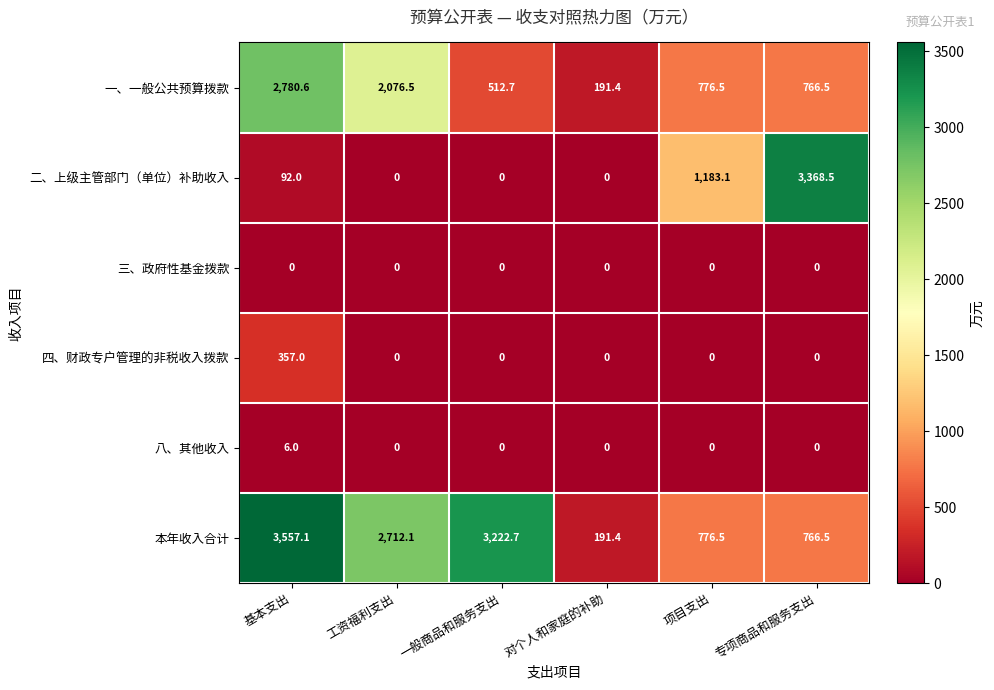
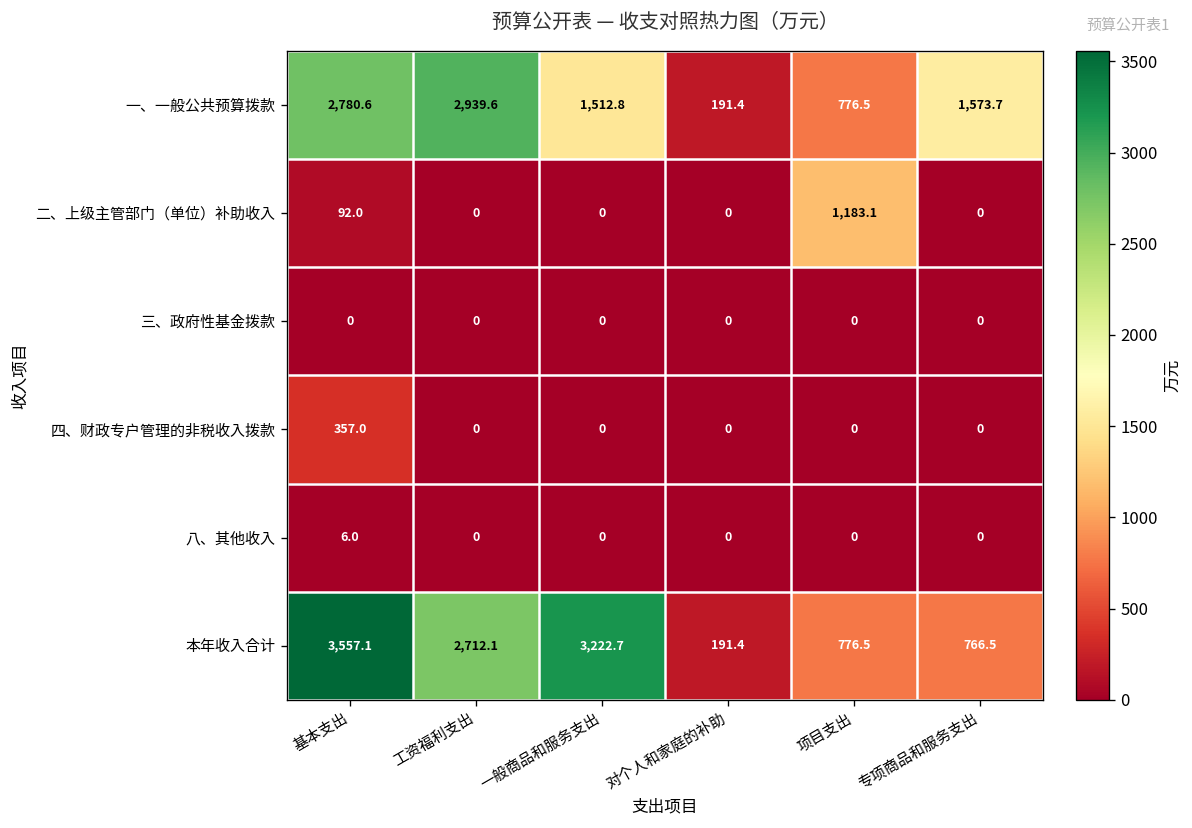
  {
    "一、一般公共预算拨款": {
      "基本支出": "2,780.6",
-     "工资福利支出": "2,076.5",
-     "一般商品和服务支出": "512.7",
+     "工资福利支出": "2,939.6",
+     "一般商品和服务支出": "1,512.8",
      "对个人和家庭的补助": "191.4",
      "项目支出": "776.5",
-     "专项商品和服务支出": "766.5"
+     "专项商品和服务支出": "1,573.7"
    },
    "二、上级主管部门（单位）补助收入": {
      "基本支出": "92.0",
      "工资福利支出": "0",
      "一般商品和服务支出": "0",
      "对个人和家庭的补助": "0",
      "项目支出": "1,183.1",
-     "专项商品和服务支出": "3,368.5"
+     "专项商品和服务支出": "0"
    },
    "三、政府性基金拨款": {
      "基本支出": "0",
      "工资福利支出": "0",
      "一般商品和服务支出": "0",
      "对个人和家庭的补助": "0",
      "项目支出": "0",
      "专项商品和服务支出": "0"
    },
    "四、财政专户管理的非税收入拨款": {
      "基本支出": "357.0",
      "工资福利支出": "0",
      "一般商品和服务支出": "0",
      "对个人和家庭的补助": "0",
      "项目支出": "0",
      "专项商品和服务支出": "0"
    },
    "八、其他收入": {
      "基本支出": "6.0",
      "工资福利支出": "0",
      "一般商品和服务支出": "0",
      "对个人和家庭的补助": "0",
      "项目支出": "0",
      "专项商品和服务支出": "0"
    },
    "本年收入合计": {
      "基本支出": "3,557.1",
      "工资福利支出": "2,712.1",
      "一般商品和服务支出": "3,222.7",
      "对个人和家庭的补助": "191.4",
      "项目支出": "776.5",
      "专项商品和服务支出": "766.5"
    }
  }
